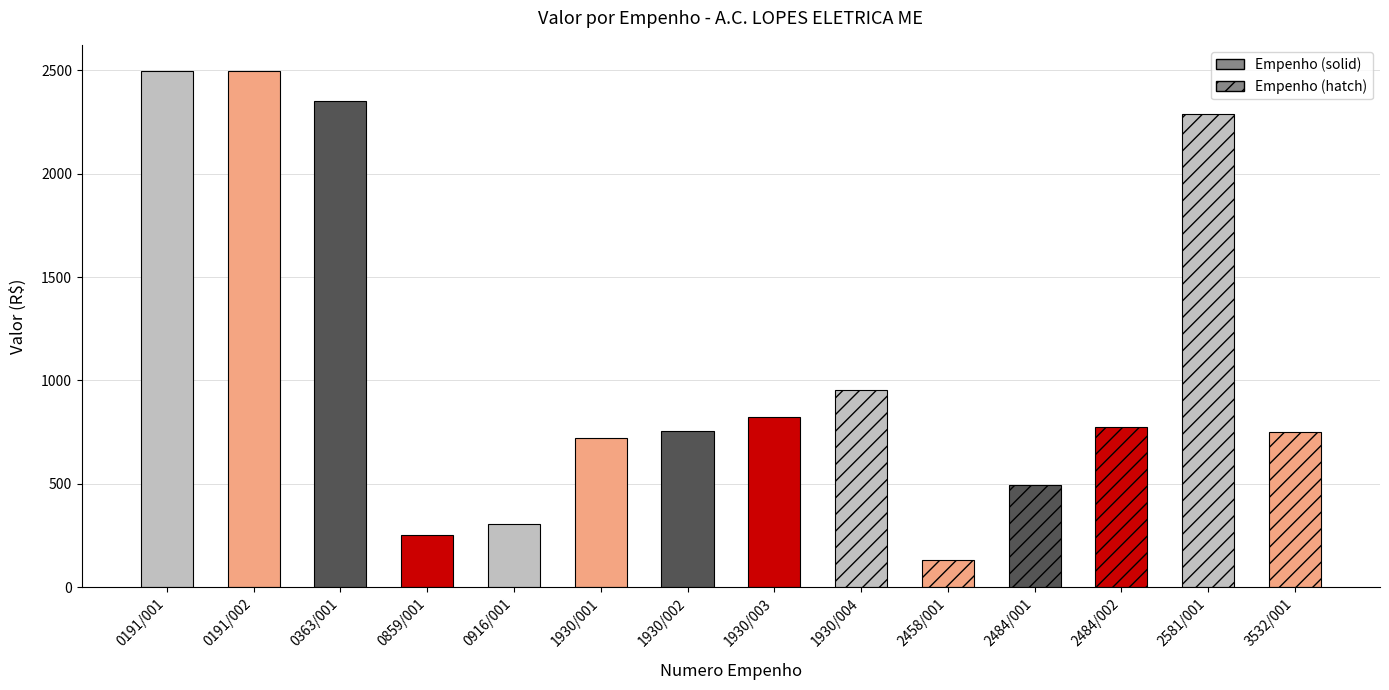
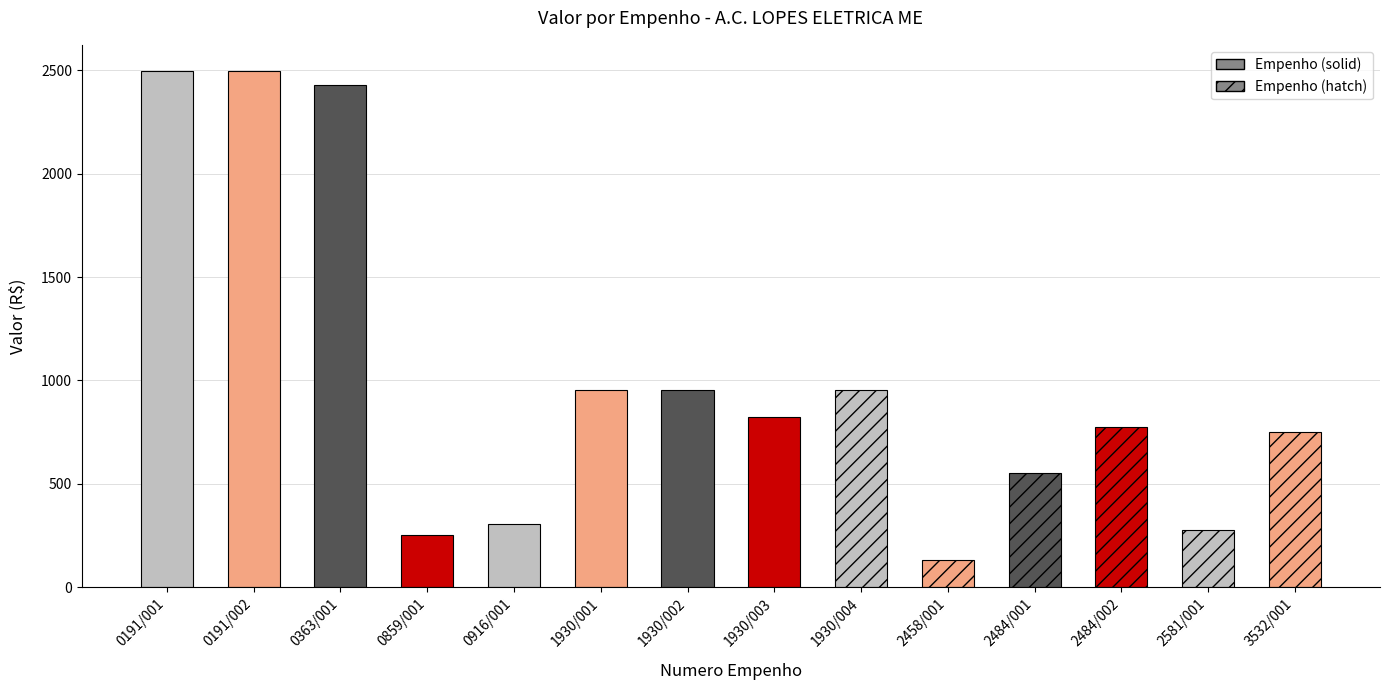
  {
    "0191/001": 2500,
    "0191/002": 2500,
-   "0363/001": 2350,
+   "0363/001": 2430,
    "0859/001": 250,
    "0916/001": 310,
-   "1930/001": 720,
-   "1930/002": 760,
+   "1930/001": 950,
+   "1930/002": 950,
    "1930/003": 820,
    "1930/004": 950,
    "2458/001": 130,
-   "2484/001": 500,
+   "2484/001": 550,
    "2484/002": 780,
-   "2581/001": 2290,
+   "2581/001": 280,
    "3532/001": 750
  }
